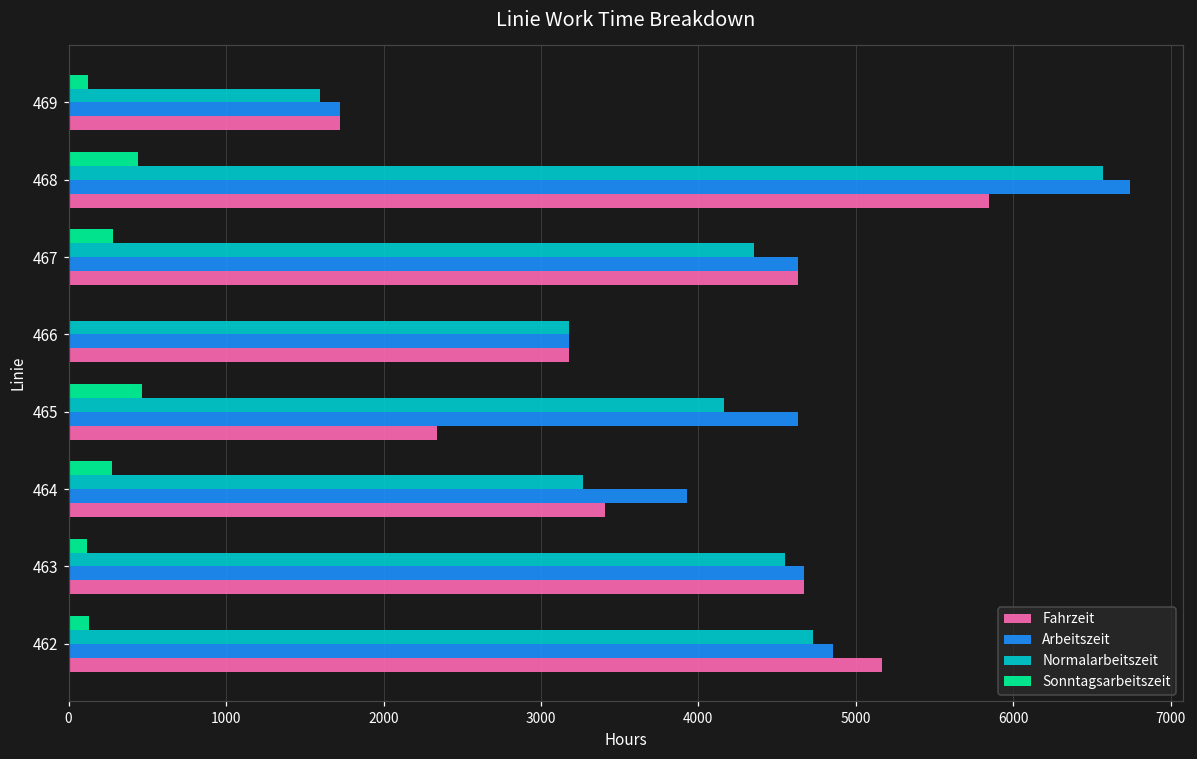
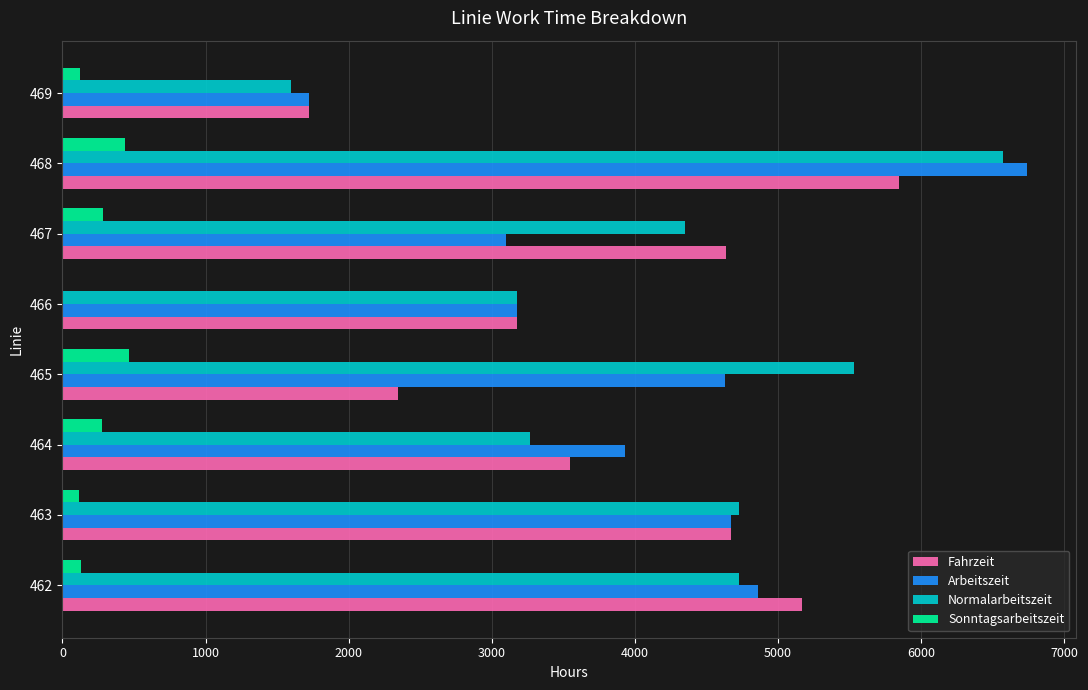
  {
    "Fahrzeit": {
      "469": 1720,
      "468": 5840,
      "467": 4630,
      "466": 3180,
      "465": 2340,
-     "464": 3410,
+     "464": 3550,
      "463": 4670,
      "462": 5170
    },
    "Arbeitszeit": {
      "469": 1720,
      "468": 6740,
-     "467": 4630,
+     "467": 3100,
      "466": 3180,
      "465": 4630,
      "464": 3930,
      "463": 4670,
      "462": 4860
    },
    "Normalarbeitszeit": {
      "469": 1600,
      "468": 6570,
      "467": 4350,
      "466": 3180,
-     "465": 4160,
+     "465": 5530,
      "464": 3270,
-     "463": 4550,
+     "463": 4730,
      "462": 4730
    },
    "Sonntagsarbeitszeit": {
      "469": 130,
      "468": 440,
      "467": 280,
      "466": 0,
      "465": 470,
      "464": 280,
      "463": 120,
      "462": 130
    }
  }
